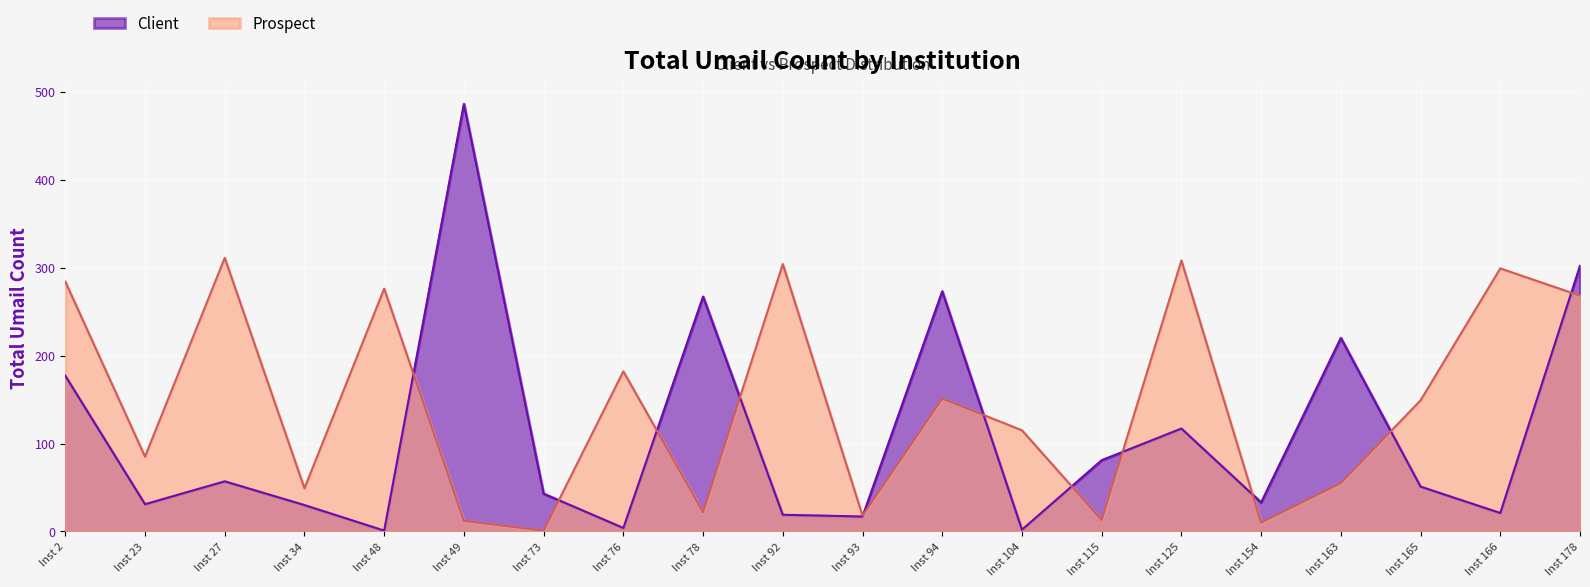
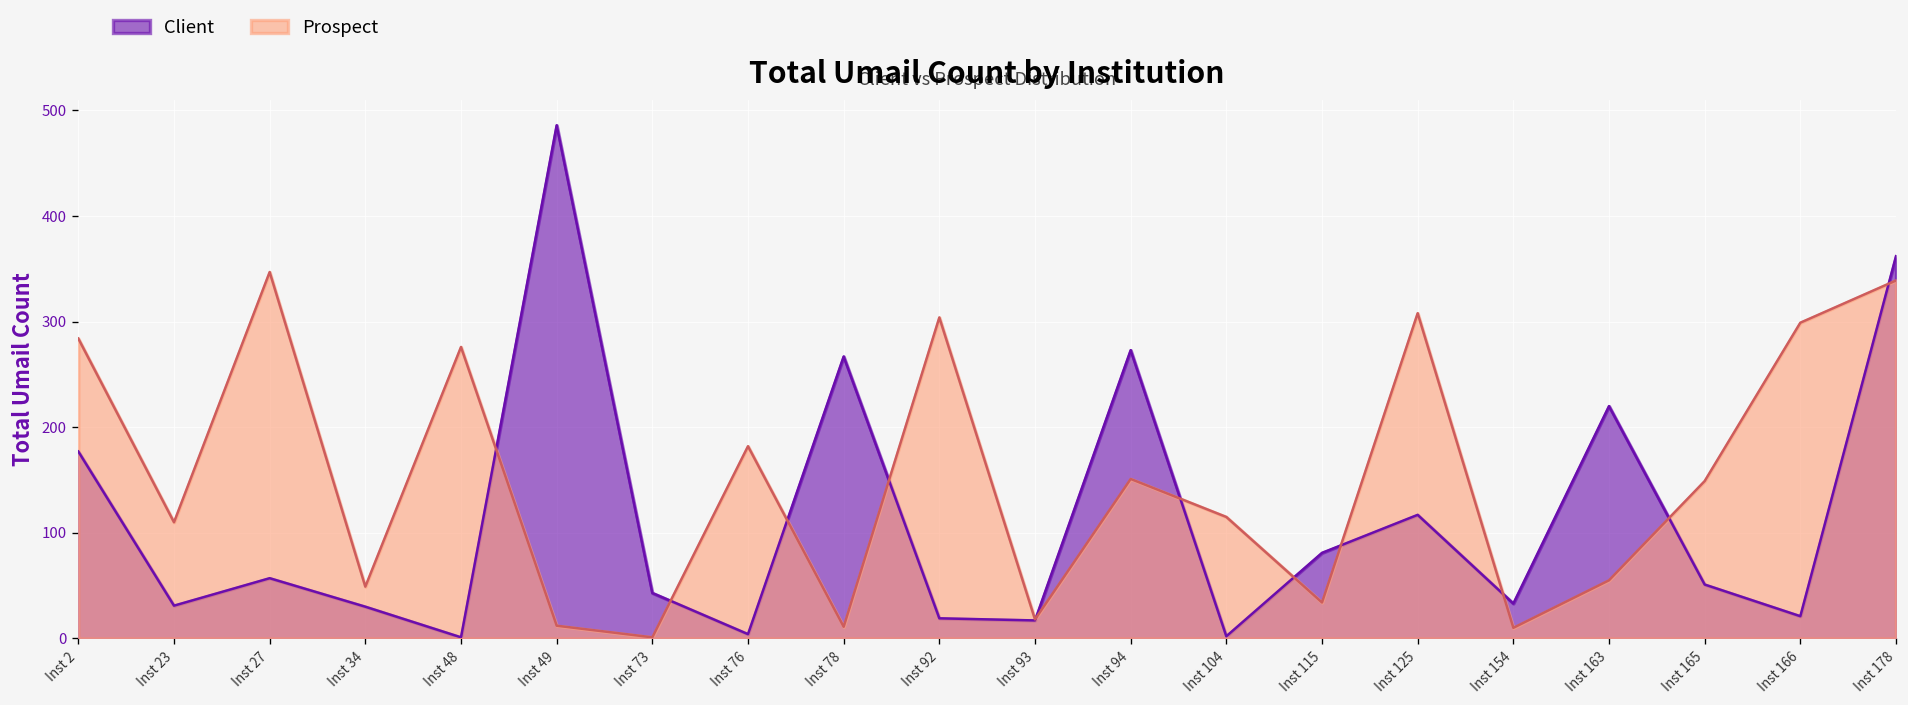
  {
    "Client": {
      "Inst 2": 180,
      "Inst 23": 30,
      "Inst 27": 60,
      "Inst 34": 30,
      "Inst 48": 0,
      "Inst 49": 490,
      "Inst 73": 40,
      "Inst 76": 0,
      "Inst 78": 270,
      "Inst 92": 20,
      "Inst 94": 270,
      "Inst 104": 0,
      "Inst 115": 80,
      "Inst 125": 120,
      "Inst 154": 30,
      "Inst 163": 220,
      "Inst 165": 50,
      "Inst 166": 20,
-     "Inst 178": 300
+     "Inst 178": 360
    },
    "Prospect": {
      "Inst 2": 280,
-     "Inst 23": 90,
-     "Inst 27": 310,
+     "Inst 23": 110,
+     "Inst 27": 350,
      "Inst 34": 50,
      "Inst 48": 280,
      "Inst 49": 10,
      "Inst 73": 0,
      "Inst 76": 180,
-     "Inst 78": 20,
+     "Inst 78": 10,
      "Inst 92": 300,
      "Inst 94": 150,
      "Inst 104": 120,
-     "Inst 115": 10,
+     "Inst 115": 30,
      "Inst 125": 310,
      "Inst 154": 10,
      "Inst 163": 60,
      "Inst 165": 150,
      "Inst 166": 300,
-     "Inst 178": 270
+     "Inst 178": 340
    }
  }
